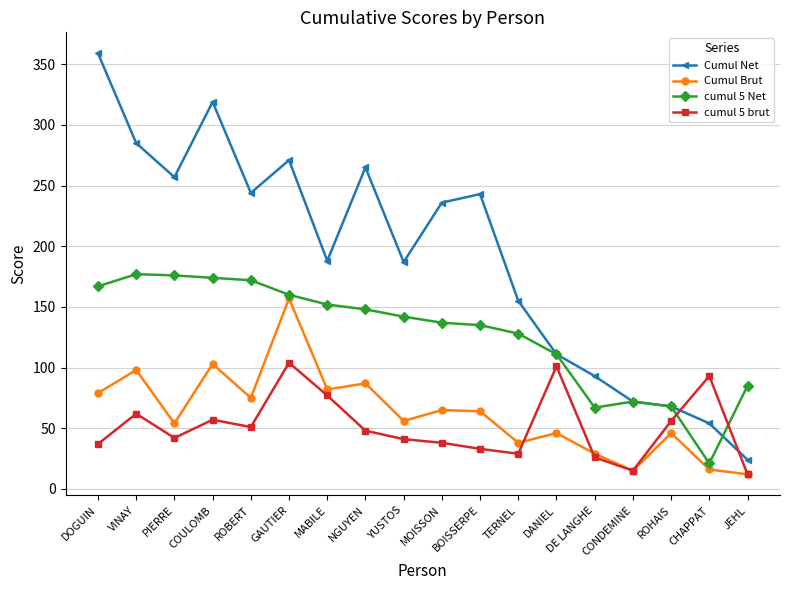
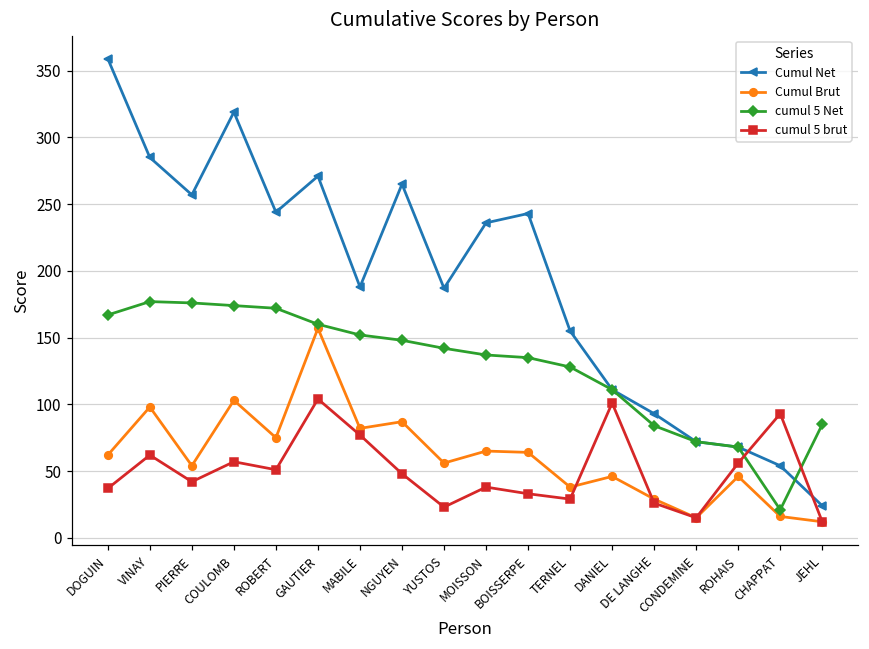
  {
    "Cumul Net": {
      "DOGUIN": 359,
      "VINAY": 285,
      "PIERRE": 257,
      "COULOMB": 319,
      "ROBERT": 244,
      "GAUTIER": 271,
      "MABILE": 188,
      "NGUYEN": 265,
      "YUSTOS": 187,
      "MOISSON": 236,
      "BOISSERPE": 243,
      "TERNEL": 155,
      "DE LANGHE": 93,
      "CHAPPAT": 54,
      "JEHL": 24
    },
    "Cumul Brut": {
-     "DOGUIN": 79,
+     "DOGUIN": 62,
      "VINAY": 98,
      "PIERRE": 54,
      "COULOMB": 103,
      "ROBERT": 75,
      "GAUTIER": 157,
      "MABILE": 82,
      "NGUYEN": 87,
      "YUSTOS": 56,
      "MOISSON": 65,
      "BOISSERPE": 64,
      "TERNEL": 38,
      "DANIEL": 46,
      "DE LANGHE": 29,
      "ROHAIS": 46,
      "CHAPPAT": 16
    },
    "cumul 5 Net": {
      "DOGUIN": 167,
      "VINAY": 177,
      "PIERRE": 176,
      "COULOMB": 174,
      "ROBERT": 172,
      "GAUTIER": 160,
      "MABILE": 152,
      "NGUYEN": 148,
      "YUSTOS": 142,
      "MOISSON": 137,
      "BOISSERPE": 135,
      "TERNEL": 128,
-     "DE LANGHE": 67,
+     "DE LANGHE": 84,
      "CHAPPAT": 21,
      "JEHL": 85
    },
    "cumul 5 brut": {
      "DOGUIN": 37,
      "VINAY": 62,
      "PIERRE": 42,
      "COULOMB": 57,
      "ROBERT": 51,
      "GAUTIER": 104,
      "MABILE": 77,
      "NGUYEN": 48,
-     "YUSTOS": 41,
+     "YUSTOS": 23,
      "MOISSON": 38,
      "BOISSERPE": 33,
      "TERNEL": 29,
      "DANIEL": 101,
      "DE LANGHE": 26,
      "ROHAIS": 56,
      "CHAPPAT": 93
    }
  }
